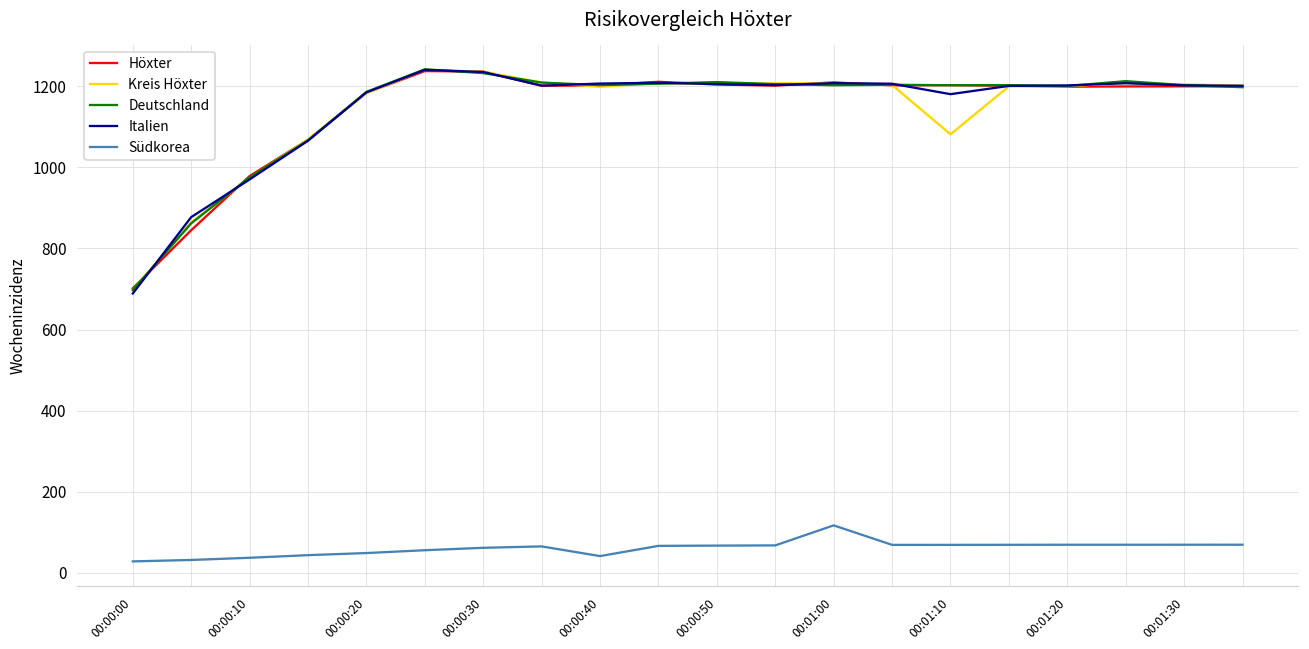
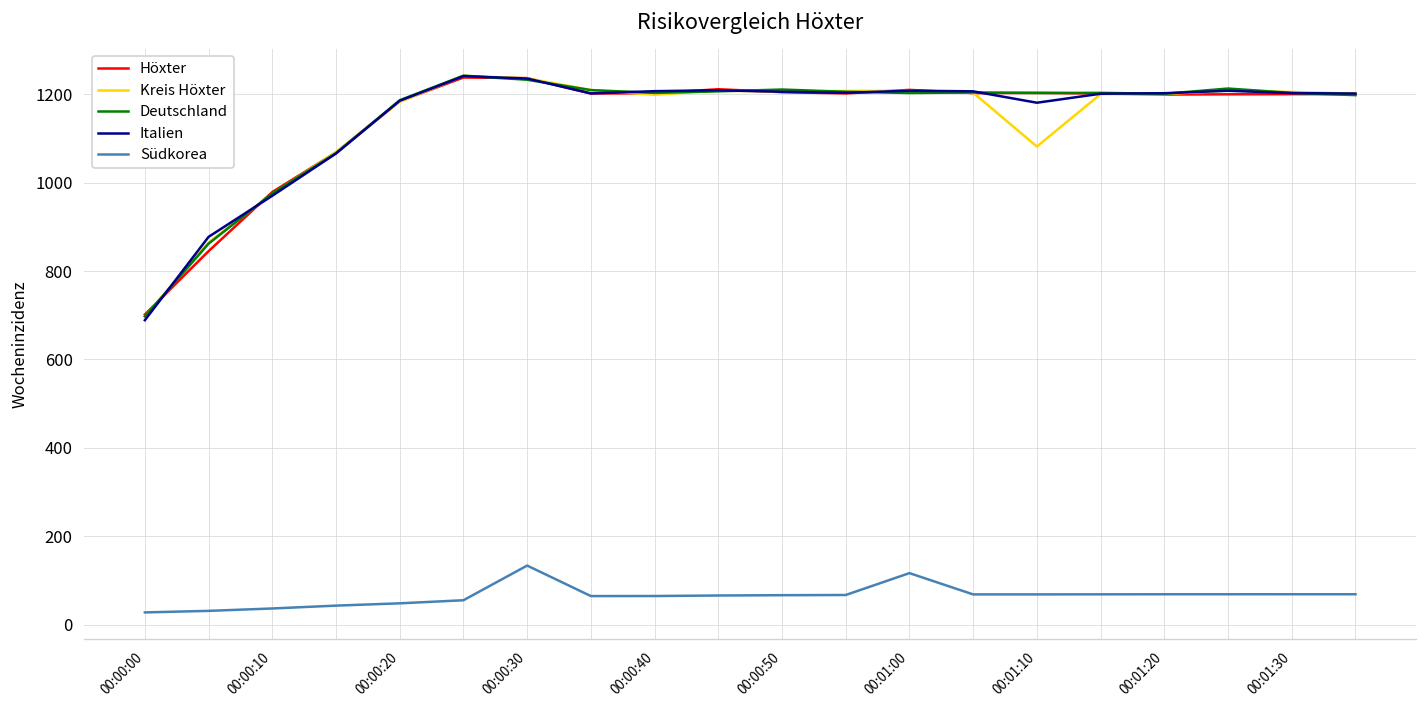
  {
    "Kreis Höxter": {
      "00:01:10": 1080
    },
    "Italien": {
      "00:00:00": 690,
      "00:01:10": 1180
    },
    "Südkorea": {
      "00:00:00": 30,
      "00:00:10": 40,
      "00:00:20": 50,
-     "00:00:30": 60,
-     "00:00:40": 40,
+     "00:00:30": 130,
+     "00:00:40": 60,
      "00:00:50": 70,
      "00:01:00": 120,
      "00:01:10": 70,
      "00:01:20": 70,
      "00:01:30": 70
    }
  }
